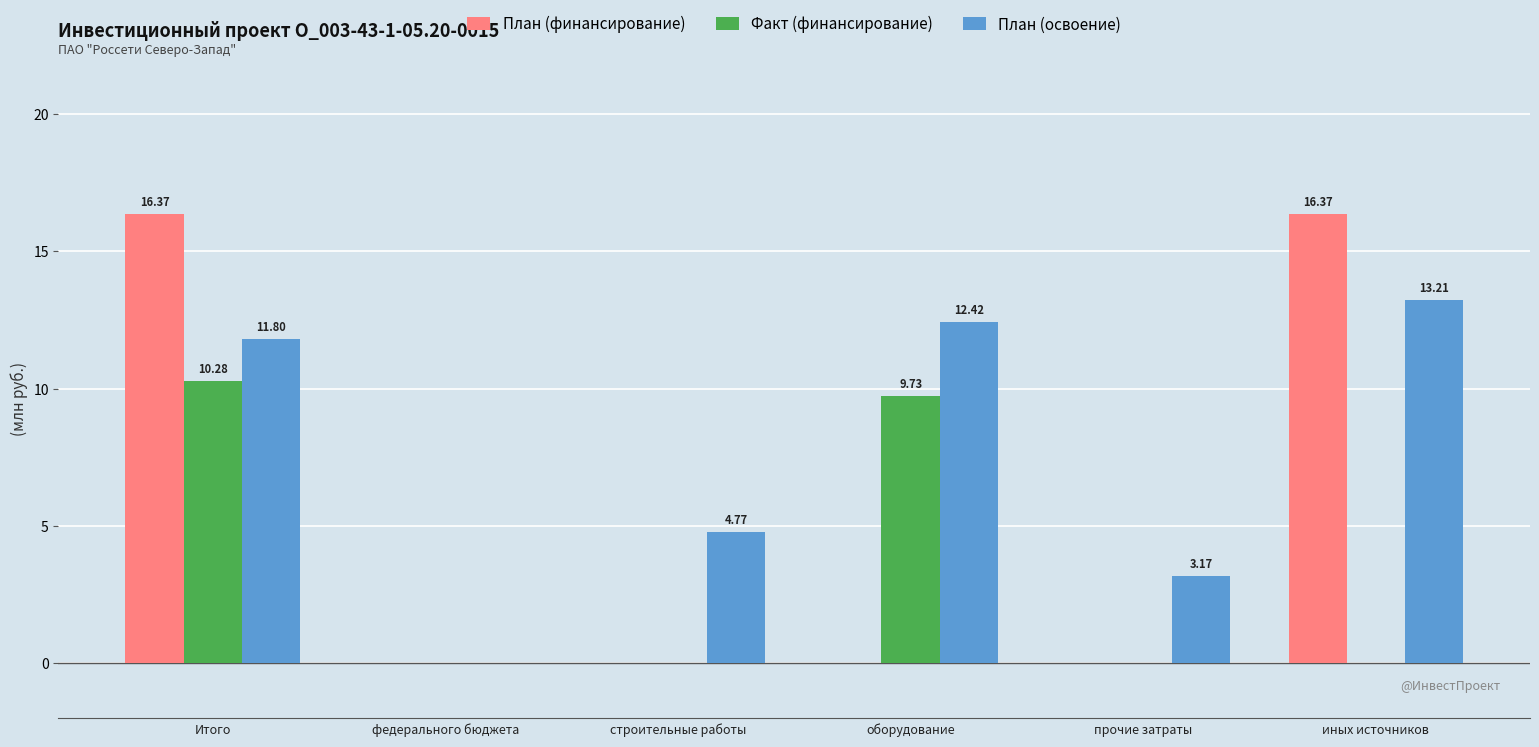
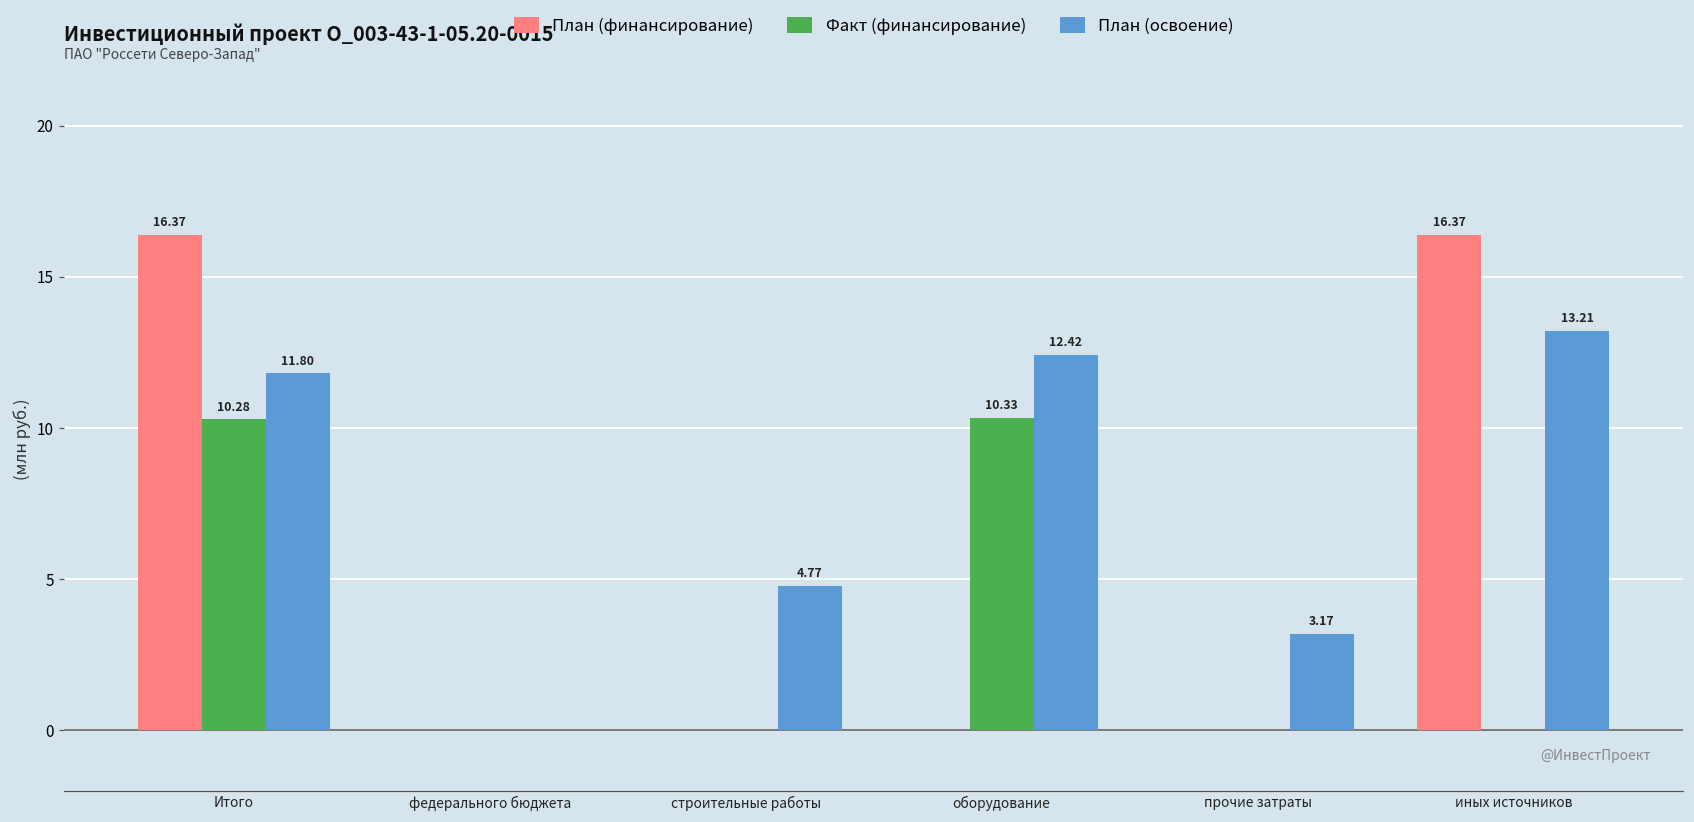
  {
    "План (финансирование)": {
      "Итого": 16.37,
      "иных источников": 16.37
    },
    "Факт (финансирование)": {
      "Итого": 10.28,
-     "оборудование": 9.73
+     "оборудование": 10.33
    },
    "План (освоение)": {
      "Итого": 11.80,
      "строительные работы": 4.77,
      "оборудование": 12.42,
      "прочие затраты": 3.17,
      "иных источников": 13.21
    }
  }
